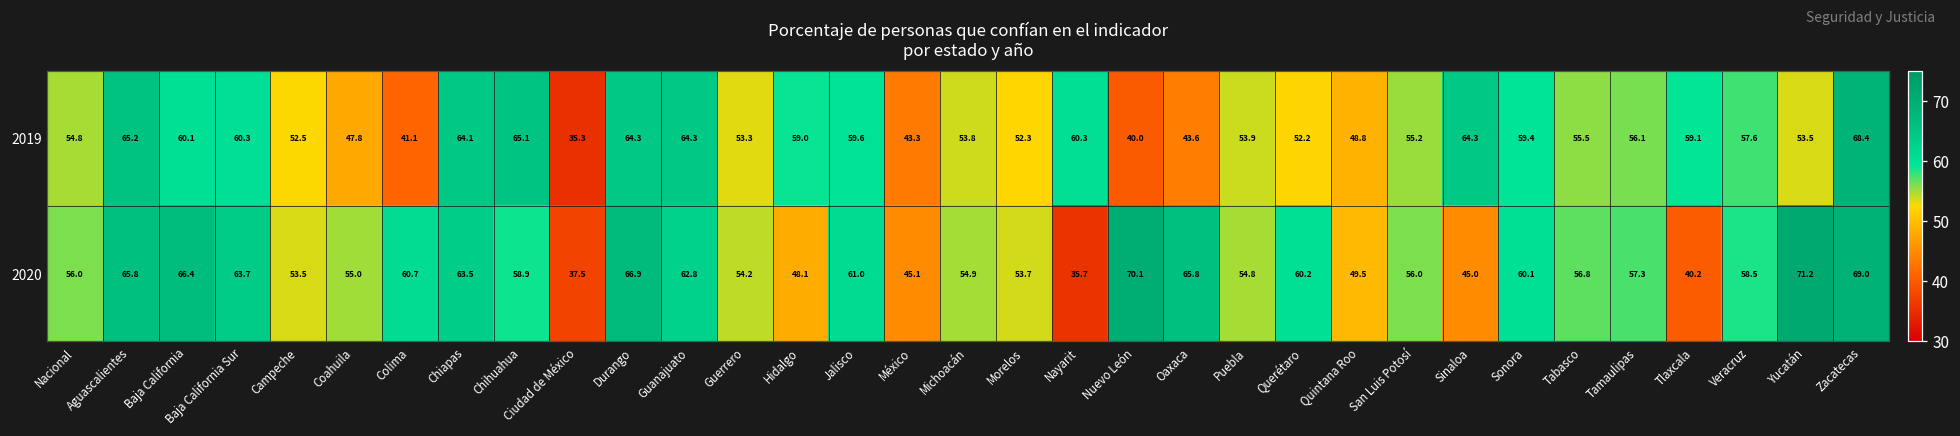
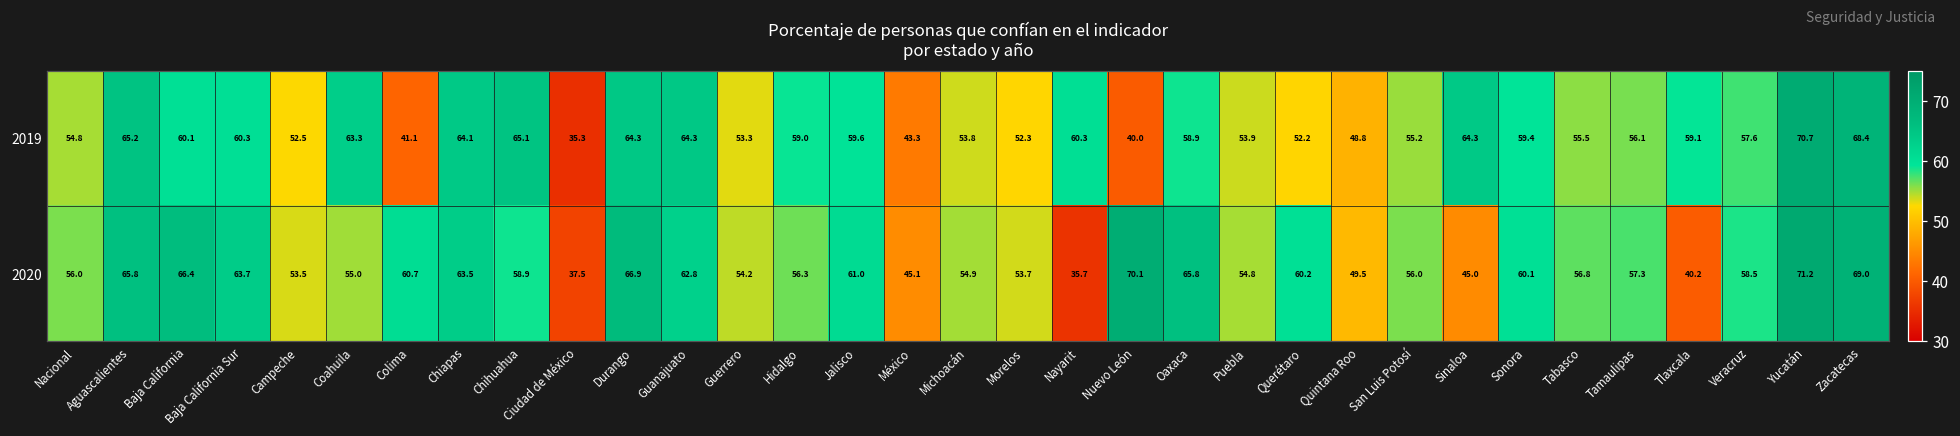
  {
    "2019": {
      "Nacional": 54.8,
      "Aguascalientes": 65.2,
      "Baja California": 60.1,
      "Baja California Sur": 60.3,
      "Campeche": 52.5,
-     "Coahuila": 47.8,
+     "Coahuila": 63.3,
      "Colima": 41.1,
      "Chiapas": 64.1,
      "Chihuahua": 65.1,
      "Ciudad de México": 35.3,
      "Durango": 64.3,
      "Guanajuato": 64.3,
      "Guerrero": 53.3,
      "Hidalgo": 59.0,
      "Jalisco": 59.6,
      "México": 43.3,
      "Michoacán": 53.8,
      "Morelos": 52.3,
      "Nayarit": 60.3,
      "Nuevo León": 40.0,
-     "Oaxaca": 43.6,
+     "Oaxaca": 58.9,
      "Puebla": 53.9,
      "Querétaro": 52.2,
      "Quintana Roo": 48.8,
      "San Luis Potosí": 55.2,
      "Sinaloa": 64.3,
      "Sonora": 59.4,
      "Tabasco": 55.5,
      "Tamaulipas": 56.1,
      "Tlaxcala": 59.1,
      "Veracruz": 57.6,
-     "Yucatán": 53.5,
+     "Yucatán": 70.7,
      "Zacatecas": 68.4
    },
    "2020": {
      "Nacional": 56.0,
      "Aguascalientes": 65.8,
      "Baja California": 66.4,
      "Baja California Sur": 63.7,
      "Campeche": 53.5,
      "Coahuila": 55.0,
      "Colima": 60.7,
      "Chiapas": 63.5,
      "Chihuahua": 58.9,
      "Ciudad de México": 37.5,
      "Durango": 66.9,
      "Guanajuato": 62.8,
      "Guerrero": 54.2,
-     "Hidalgo": 48.1,
+     "Hidalgo": 56.3,
      "Jalisco": 61.0,
      "México": 45.1,
      "Michoacán": 54.9,
      "Morelos": 53.7,
      "Nayarit": 35.7,
      "Nuevo León": 70.1,
      "Oaxaca": 65.8,
      "Puebla": 54.8,
      "Querétaro": 60.2,
      "Quintana Roo": 49.5,
      "San Luis Potosí": 56.0,
      "Sinaloa": 45.0,
      "Sonora": 60.1,
      "Tabasco": 56.8,
      "Tamaulipas": 57.3,
      "Tlaxcala": 40.2,
      "Veracruz": 58.5,
      "Yucatán": 71.2,
      "Zacatecas": 69.0
    }
  }
